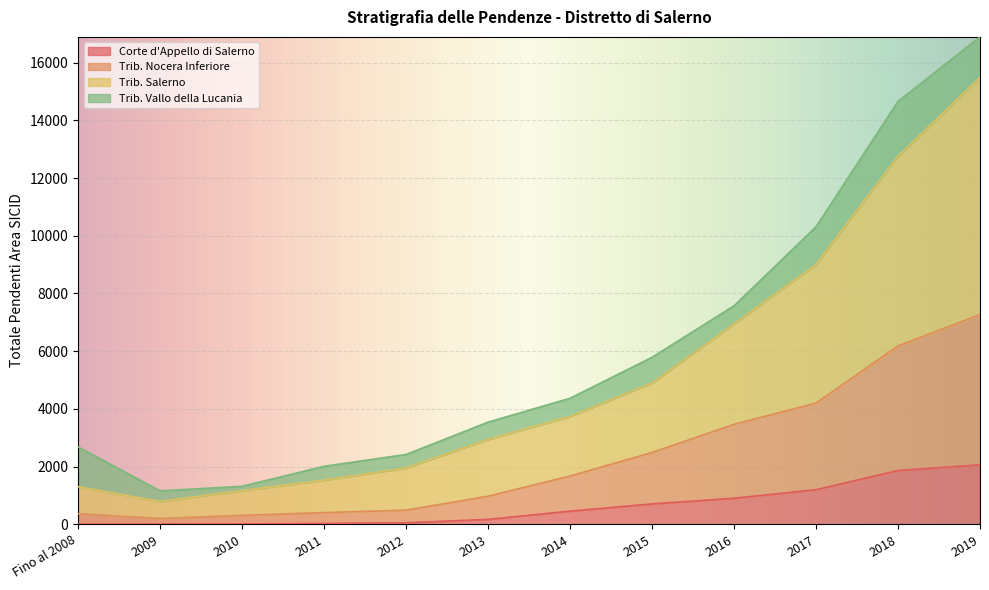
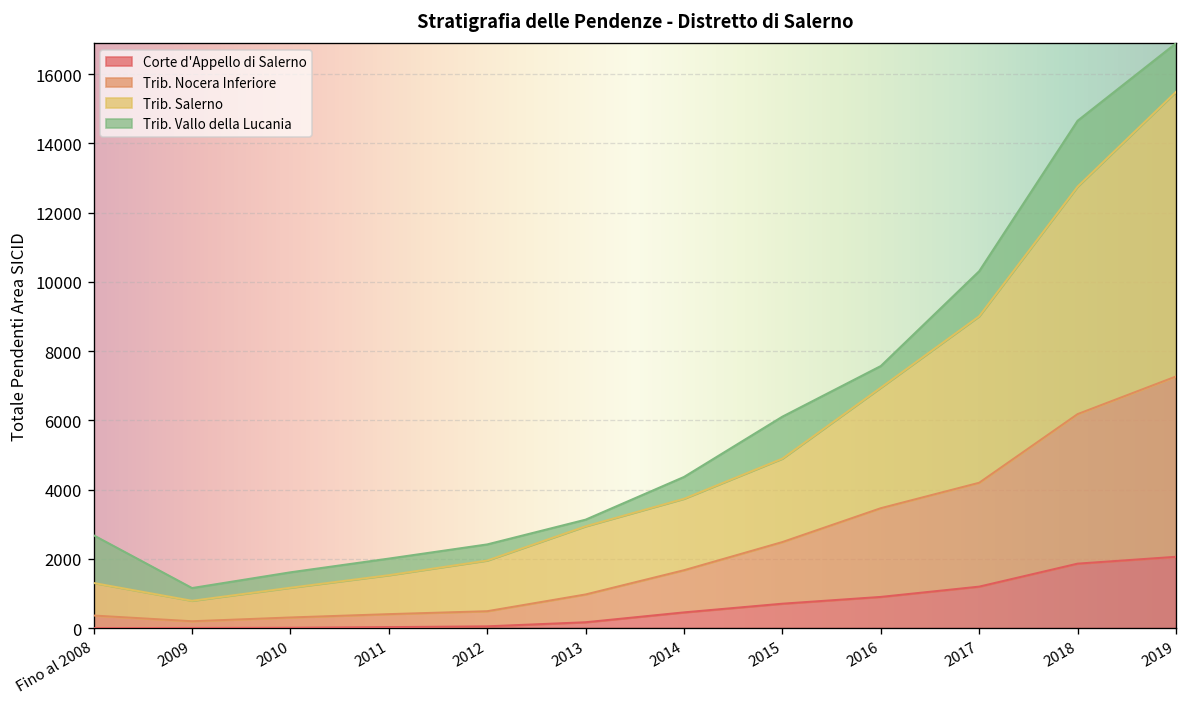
  {
    "Trib. Vallo della Lucania": {
      "Fino al 2008": 1400,
      "2009": 400,
-     "2010": 100,
+     "2010": 400,
      "2011": 500,
      "2012": 500,
-     "2013": 600,
+     "2013": 200,
      "2014": 600,
-     "2015": 900,
+     "2015": 1200,
      "2016": 600,
      "2017": 1300,
      "2018": 1900,
      "2019": 1400
    }
  }
